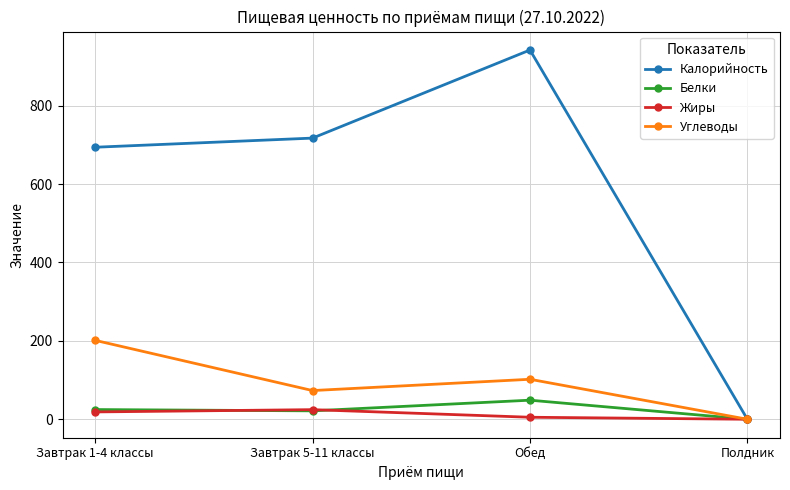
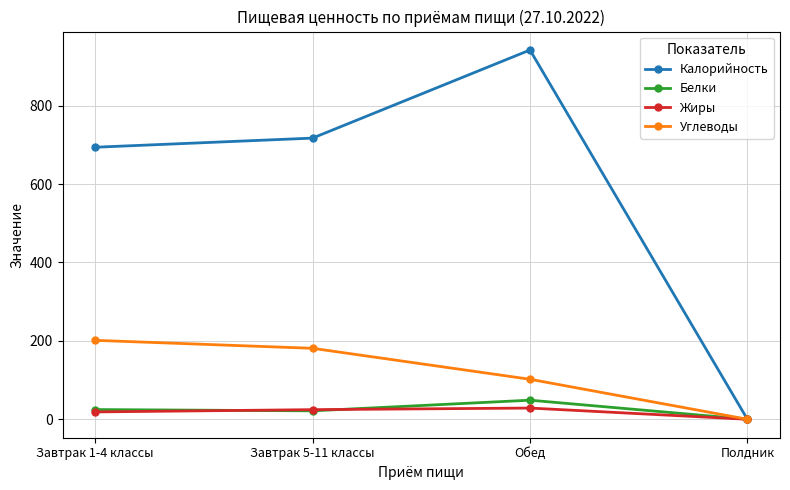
  {
    "Калорийность": {
      "Завтрак 1-4 классы": 690,
      "Завтрак 5-11 классы": 720,
      "Обед": 940
    },
    "Белки": {
      "Обед": 50
    },
    "Жиры": {
-     "Обед": 10
+     "Обед": 30
    },
    "Углеводы": {
      "Завтрак 1-4 классы": 200,
-     "Завтрак 5-11 классы": 70,
+     "Завтрак 5-11 классы": 180,
      "Обед": 100
    }
  }
